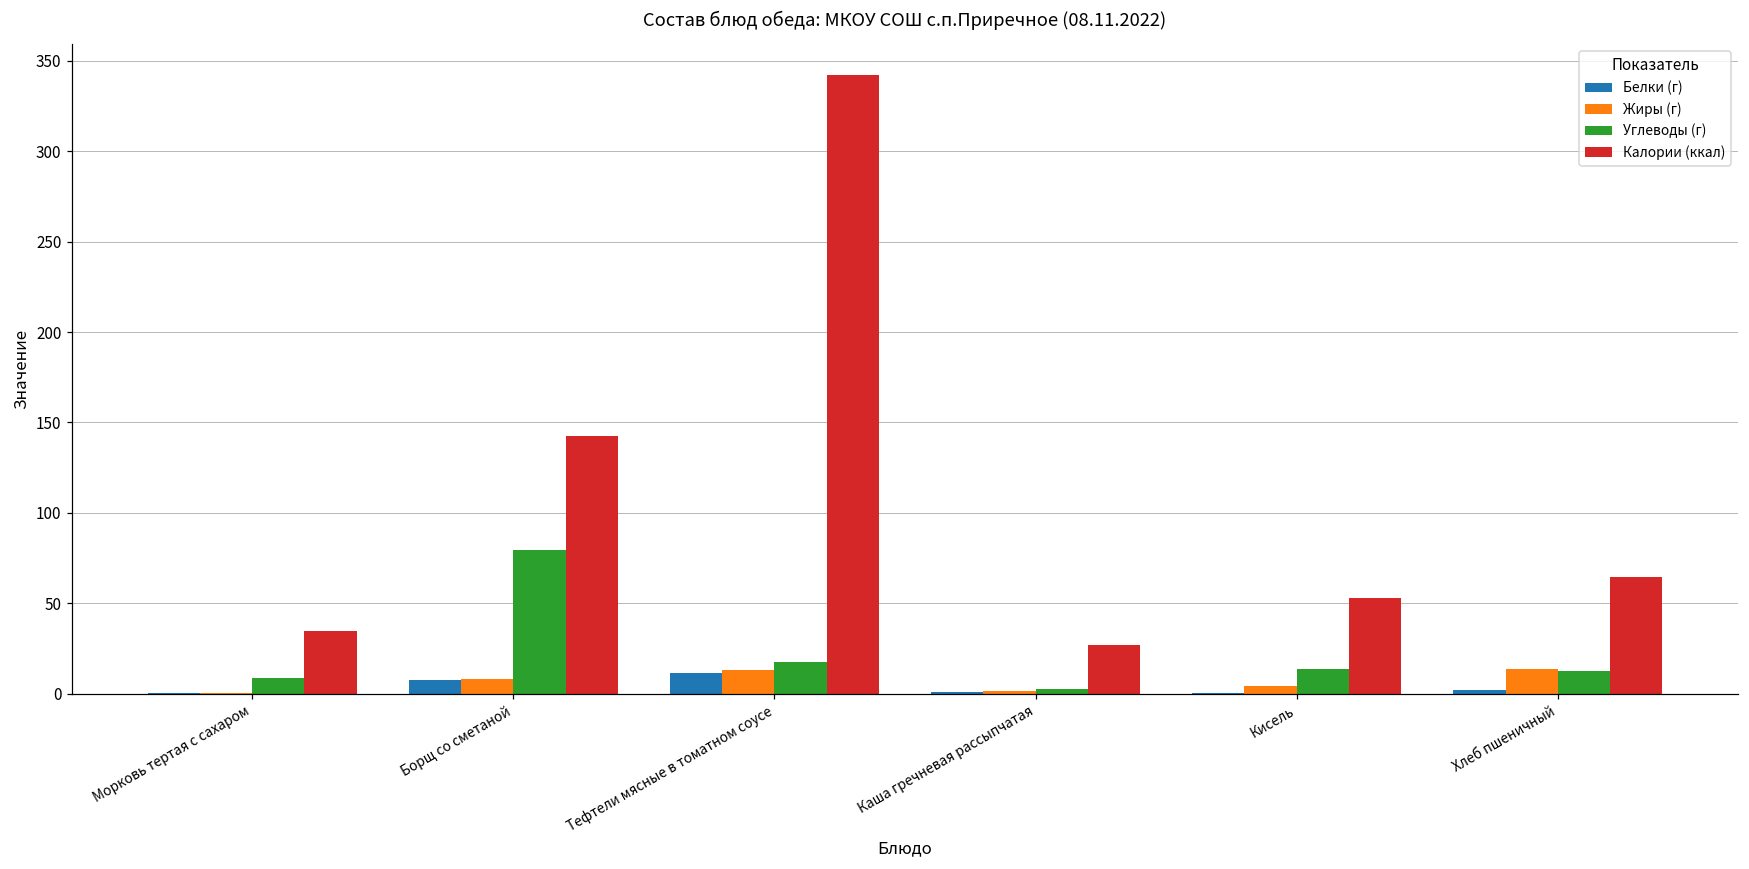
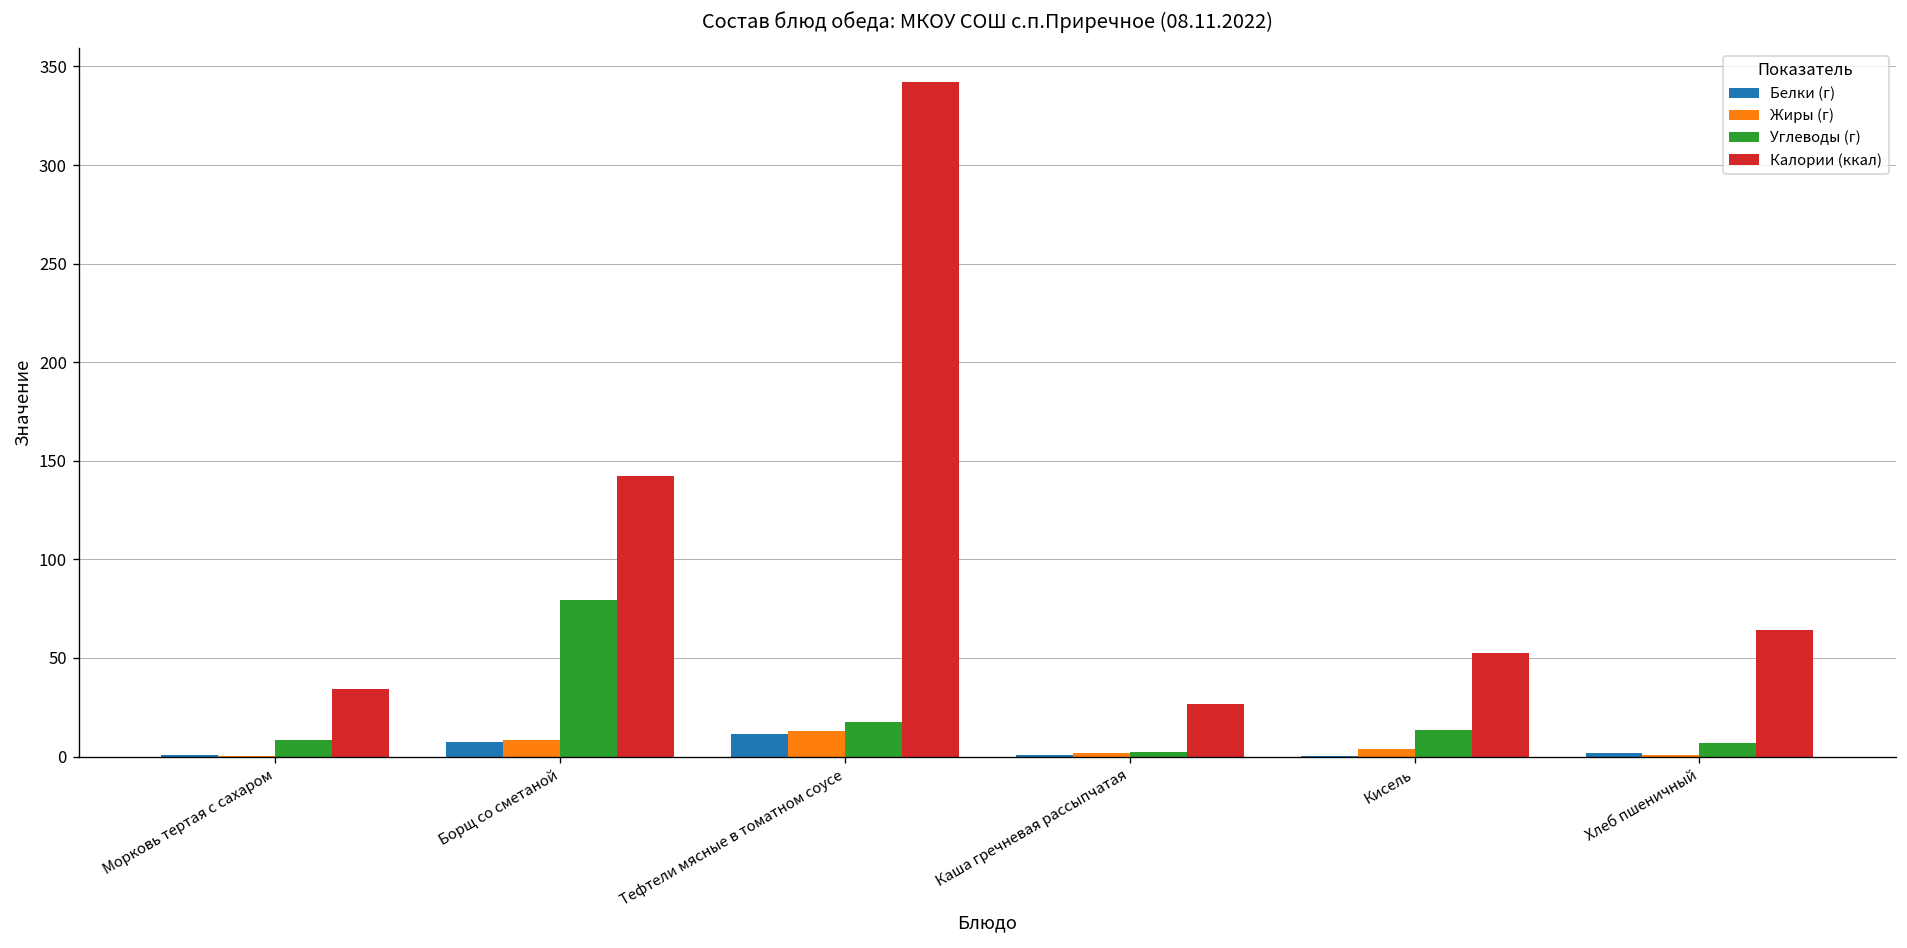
  {
    "Белки (г)": {
      "Борщ со сметаной": 7,
      "Тефтели мясные в томатном соусе": 12,
      "Хлеб пшеничный": 2
    },
    "Жиры (г)": {
      "Борщ со сметаной": 8,
      "Тефтели мясные в томатном соусе": 13,
      "Каша гречневая рассыпчатая": 2,
      "Кисель": 4,
-     "Хлеб пшеничный": 14
+     "Хлеб пшеничный": 1
    },
    "Углеводы (г)": {
      "Морковь тертая с сахаром": 8,
      "Борщ со сметаной": 79,
      "Тефтели мясные в томатном соусе": 18,
      "Каша гречневая рассыпчатая": 2,
      "Кисель": 13,
-     "Хлеб пшеничный": 13
+     "Хлеб пшеничный": 7
    },
    "Калории (ккал)": {
      "Морковь тертая с сахаром": 34,
      "Борщ со сметаной": 143,
      "Тефтели мясные в томатном соусе": 342,
      "Каша гречневая рассыпчатая": 27,
      "Кисель": 53,
      "Хлеб пшеничный": 64
    }
  }
